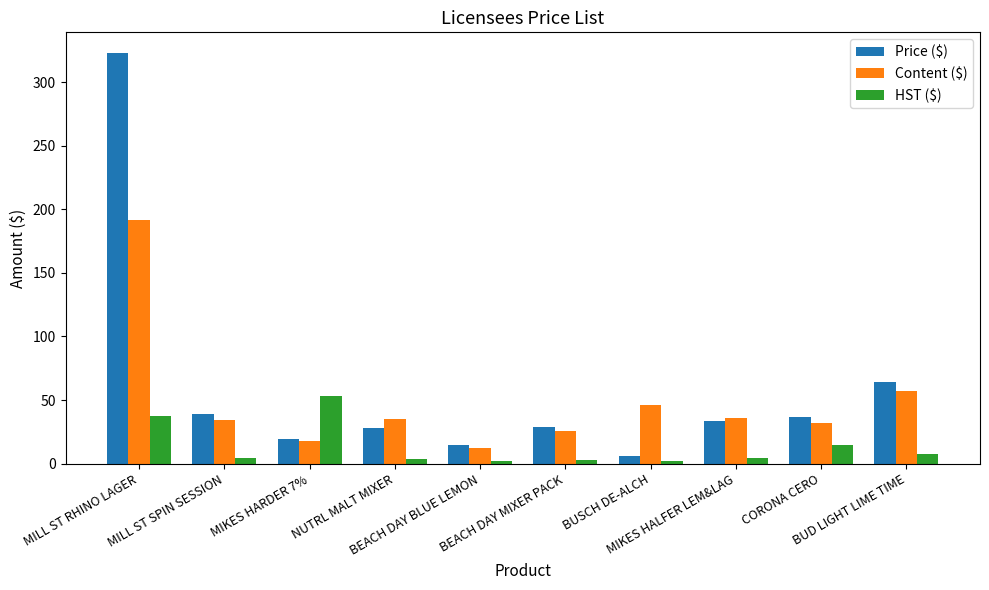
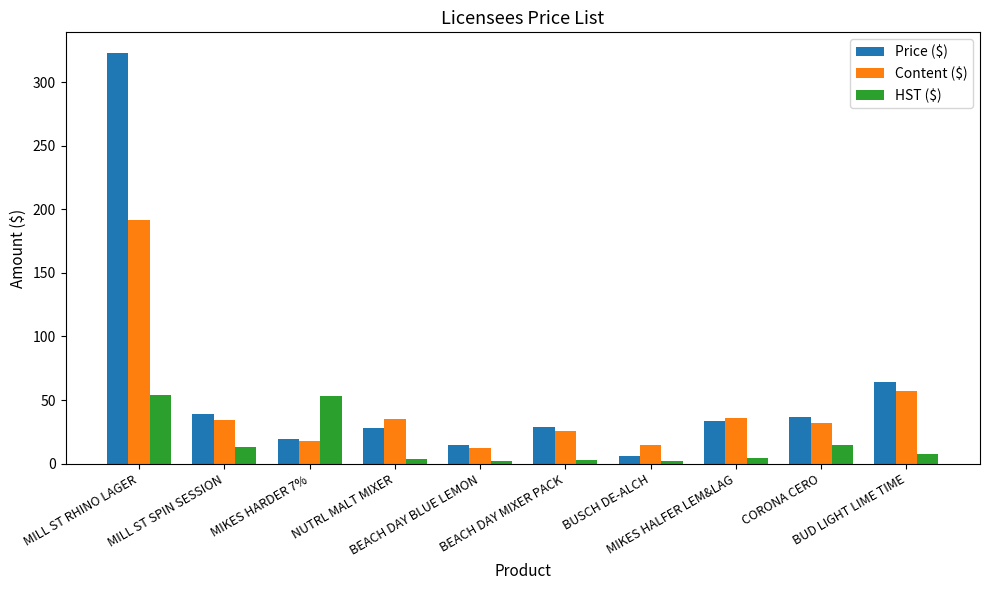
  {
    "Price ($)": {
      "MILL ST RHINO LAGER": 323,
      "MILL ST SPIN SESSION": 39,
      "MIKES HARDER 7%": 20,
      "NUTRL MALT MIXER": 28,
      "BEACH DAY BLUE LEMON": 14,
      "BEACH DAY MIXER PACK": 29,
      "BUSCH DE-ALCH": 6,
      "MIKES HALFER LEM&LAG": 34,
      "CORONA CERO": 37,
      "BUD LIGHT LIME TIME": 65
    },
    "Content ($)": {
      "MILL ST RHINO LAGER": 192,
      "MILL ST SPIN SESSION": 34,
      "MIKES HARDER 7%": 17,
      "NUTRL MALT MIXER": 35,
      "BEACH DAY BLUE LEMON": 13,
      "BEACH DAY MIXER PACK": 25,
-     "BUSCH DE-ALCH": 46,
+     "BUSCH DE-ALCH": 15,
      "MIKES HALFER LEM&LAG": 36,
      "CORONA CERO": 32,
      "BUD LIGHT LIME TIME": 57
    },
    "HST ($)": {
-     "MILL ST RHINO LAGER": 37,
-     "MILL ST SPIN SESSION": 4,
+     "MILL ST RHINO LAGER": 54,
+     "MILL ST SPIN SESSION": 13,
      "MIKES HARDER 7%": 54,
      "NUTRL MALT MIXER": 4,
      "BEACH DAY MIXER PACK": 3,
      "MIKES HALFER LEM&LAG": 5,
      "CORONA CERO": 15,
      "BUD LIGHT LIME TIME": 7
    }
  }
